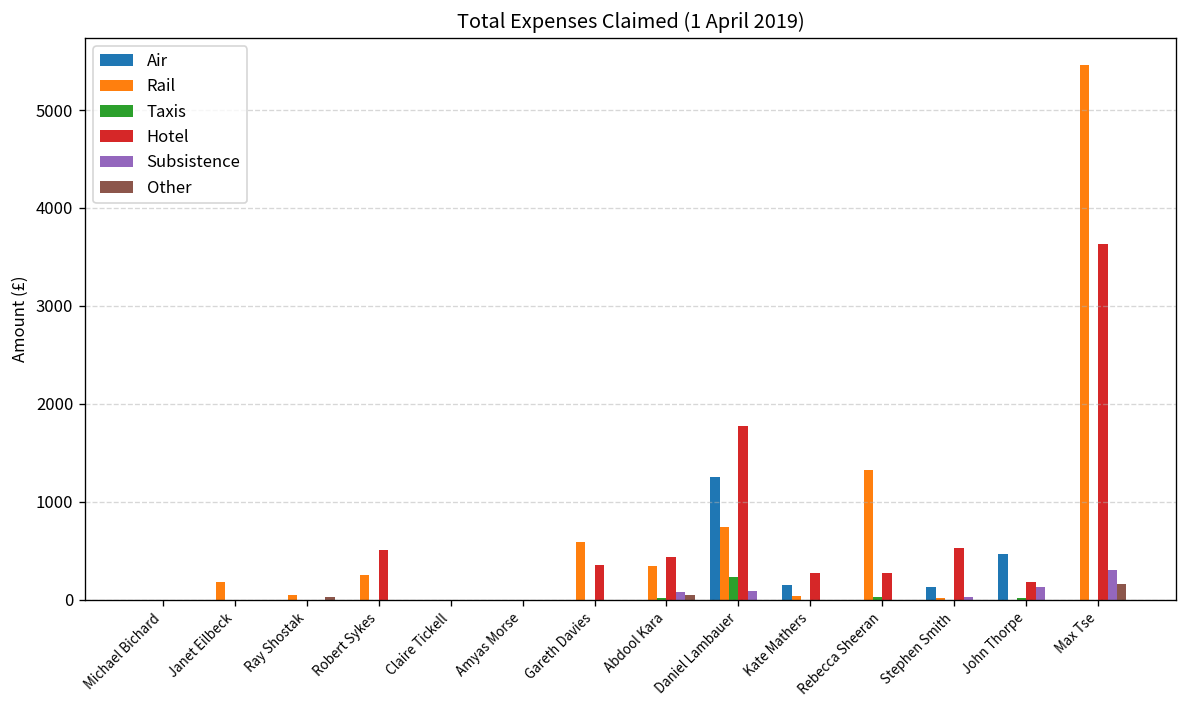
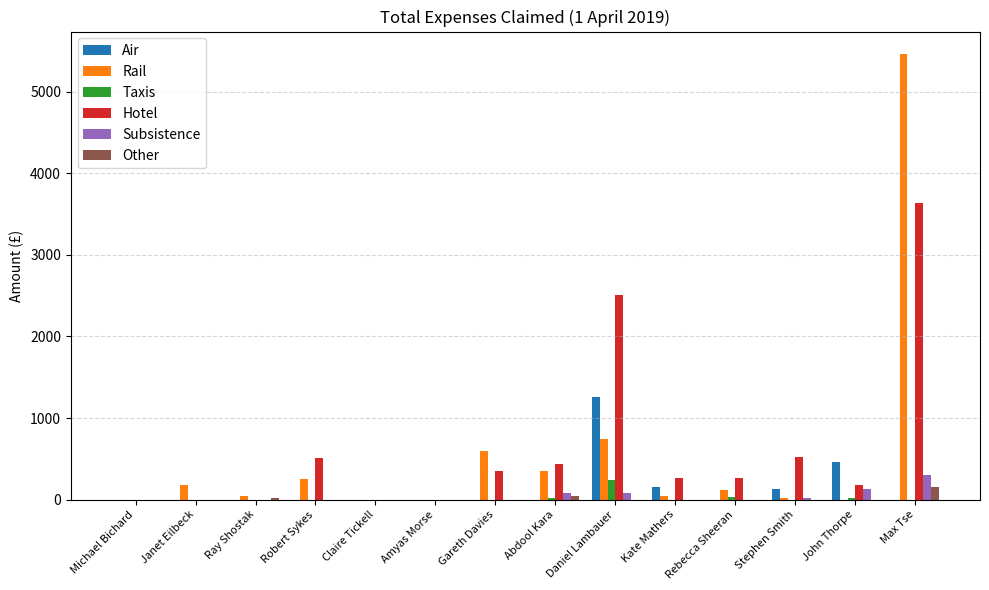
  {
    "Air": {
      "Michael Bichard": 0,
      "Janet Eilbeck": 0,
      "Ray Shostak": 0,
      "Robert Sykes": 0,
      "Claire Tickell": 0,
      "Amyas Morse": 0,
      "Gareth Davies": 0,
      "Abdool Kara": 0,
      "Daniel Lambauer": 1300,
      "Kate Mathers": 200,
      "Rebecca Sheeran": 0,
      "Stephen Smith": 100,
      "John Thorpe": 500,
      "Max Tse": 0
    },
    "Rail": {
      "Michael Bichard": 0,
      "Janet Eilbeck": 200,
      "Ray Shostak": 100,
      "Robert Sykes": 300,
      "Claire Tickell": 0,
      "Amyas Morse": 0,
      "Gareth Davies": 600,
      "Abdool Kara": 300,
      "Daniel Lambauer": 700,
      "Kate Mathers": 0,
-     "Rebecca Sheeran": 1300,
+     "Rebecca Sheeran": 100,
      "John Thorpe": 0,
      "Max Tse": 5500
    },
    "Taxis": {
      "Michael Bichard": 0,
      "Janet Eilbeck": 0,
      "Ray Shostak": 0,
      "Robert Sykes": 0,
      "Claire Tickell": 0,
      "Amyas Morse": 0,
      "Gareth Davies": 0,
      "Daniel Lambauer": 200,
      "Kate Mathers": 0,
      "Rebecca Sheeran": 0,
      "Stephen Smith": 0,
      "Max Tse": 0
    },
    "Hotel": {
      "Michael Bichard": 0,
      "Janet Eilbeck": 0,
      "Ray Shostak": 0,
      "Robert Sykes": 500,
      "Claire Tickell": 0,
      "Amyas Morse": 0,
      "Gareth Davies": 400,
      "Abdool Kara": 400,
-     "Daniel Lambauer": 1800,
+     "Daniel Lambauer": 2500,
      "Kate Mathers": 300,
      "Rebecca Sheeran": 300,
      "Stephen Smith": 500,
      "John Thorpe": 200,
      "Max Tse": 3600
    },
    "Subsistence": {
      "Michael Bichard": 0,
      "Janet Eilbeck": 0,
      "Ray Shostak": 0,
      "Robert Sykes": 0,
      "Claire Tickell": 0,
      "Amyas Morse": 0,
      "Gareth Davies": 0,
      "Abdool Kara": 100,
      "Daniel Lambauer": 100,
      "Kate Mathers": 0,
      "Rebecca Sheeran": 0,
      "John Thorpe": 100,
      "Max Tse": 300
    },
    "Other": {
      "Michael Bichard": 0,
      "Janet Eilbeck": 0,
      "Robert Sykes": 0,
      "Claire Tickell": 0,
      "Amyas Morse": 0,
      "Gareth Davies": 0,
      "Abdool Kara": 0,
      "Daniel Lambauer": 0,
      "Kate Mathers": 0,
      "Rebecca Sheeran": 0,
      "Stephen Smith": 0,
      "John Thorpe": 0,
      "Max Tse": 200
    }
  }
